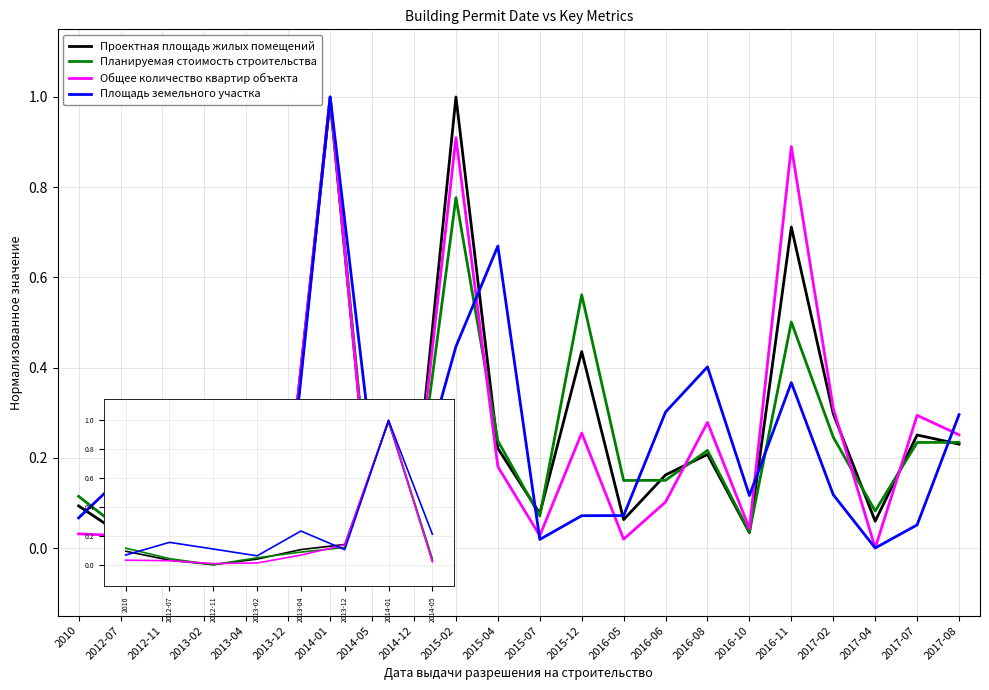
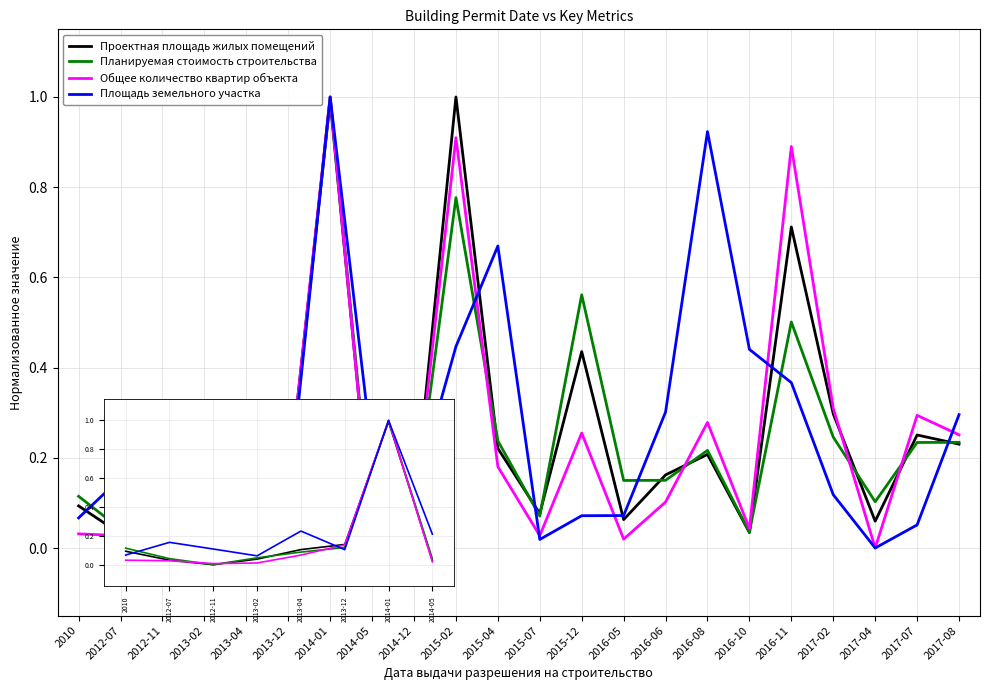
  {
    "Проектная площадь жилых помещений": {
      "2010": 0.09,
      "2013-02": 0.04,
      "2013-04": 0.10,
      "2014-01": 0.99,
      "2014-05": 0.03,
      "2014-12": 0.08,
      "2015-02": 1.00,
      "2015-04": 0.22,
      "2015-12": 0.44,
      "2016-05": 0.06,
      "2016-06": 0.16,
      "2016-08": 0.21,
      "2016-11": 0.71,
      "2017-02": 0.30,
      "2017-04": 0.06,
      "2017-07": 0.25
    },
    "Планируемая стоимость строительства": {
      "2010": 0.11,
      "2012-07": 0.04,
      "2013-02": 0.05,
      "2013-04": 0.09,
      "2013-12": 0.12,
      "2014-05": 0.04,
      "2014-12": 0.07,
      "2015-02": 0.78,
      "2015-04": 0.24,
      "2015-12": 0.56,
      "2016-05": 0.15,
      "2016-06": 0.15,
      "2016-08": 0.22,
      "2016-11": 0.50,
      "2017-02": 0.25,
-     "2017-04": 0.08,
+     "2017-04": 0.10,
      "2017-07": 0.23
    },
    "Общее количество квартир объекта": {
      "2010": 0.03,
      "2012-11": 0.01,
      "2013-02": 0.01,
      "2013-04": 0.07,
      "2014-05": 0.02,
      "2014-12": 0.08,
      "2015-02": 0.91,
      "2015-04": 0.18,
      "2015-07": 0.03,
      "2015-12": 0.25,
      "2016-05": 0.02,
      "2016-06": 0.10,
      "2016-08": 0.28,
      "2016-10": 0.04,
      "2016-11": 0.89,
      "2017-02": 0.31,
      "2017-07": 0.29,
      "2017-08": 0.25
    },
    "Площадь земельного участка": {
      "2010": 0.07,
      "2012-07": 0.15,
      "2012-11": 0.11,
      "2013-02": 0.06,
      "2013-04": 0.23,
      "2013-12": 0.10,
      "2014-05": 0.21,
      "2014-12": 0.11,
      "2015-02": 0.45,
      "2015-04": 0.67,
      "2015-07": 0.02,
      "2015-12": 0.07,
      "2016-05": 0.07,
      "2016-06": 0.30,
-     "2016-08": 0.40,
-     "2016-10": 0.12,
+     "2016-08": 0.92,
+     "2016-10": 0.44,
      "2016-11": 0.37,
      "2017-02": 0.12,
      "2017-07": 0.05,
      "2017-08": 0.30
    }
  }
